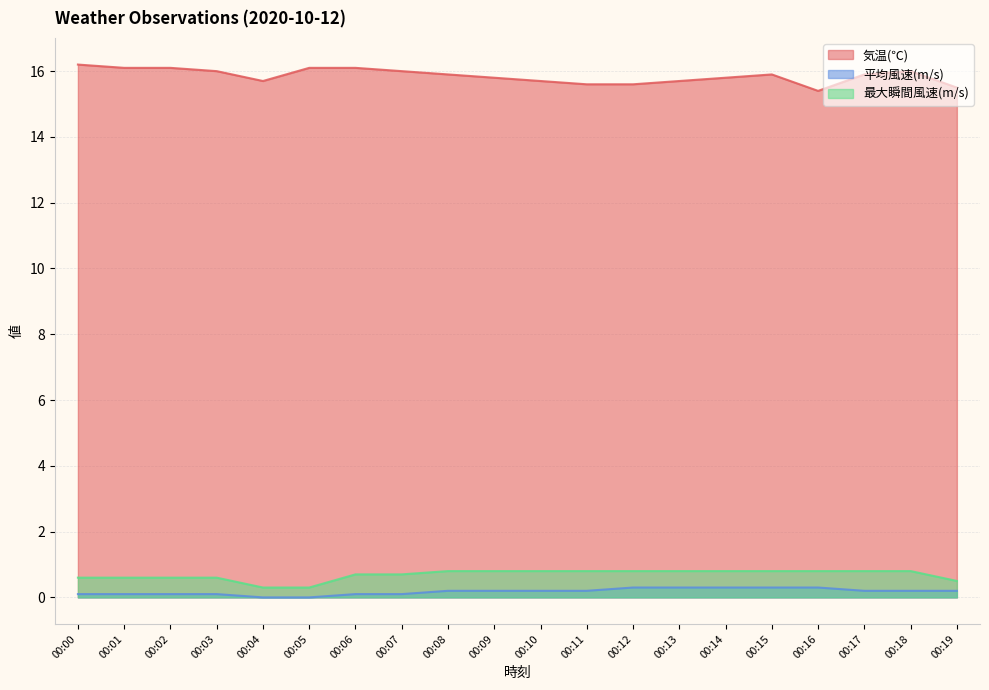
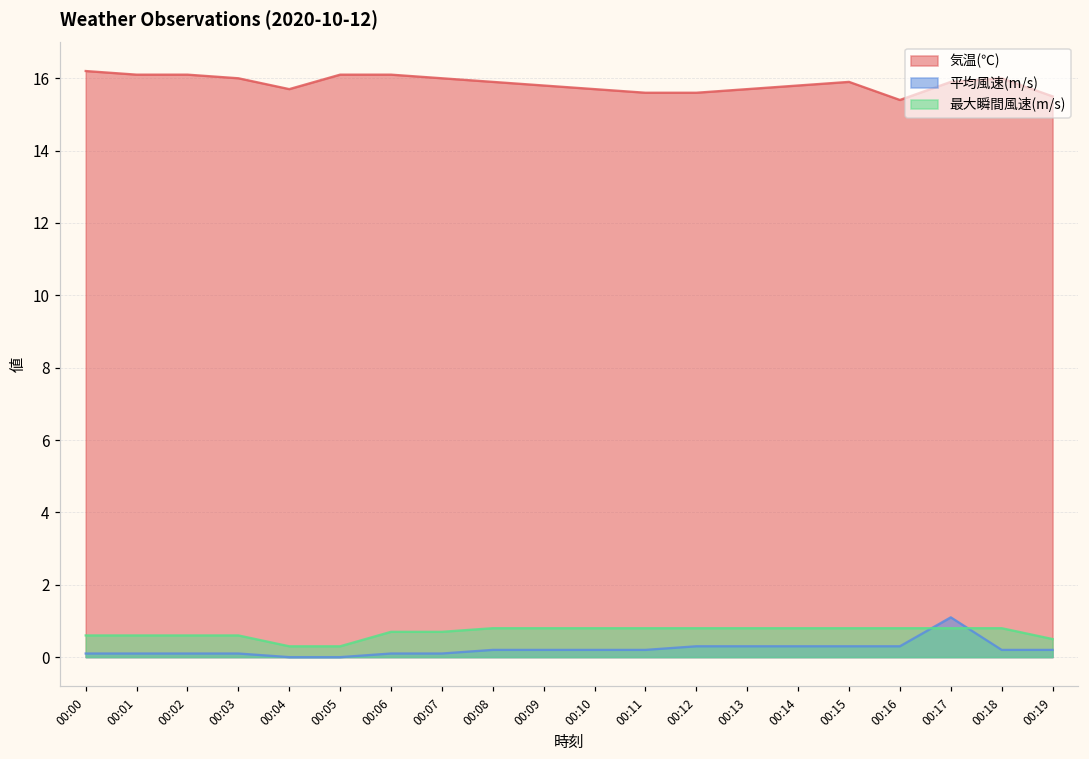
  {
    "気温(℃)": {
      "00:00": 16.2,
      "00:01": 16.1,
      "00:02": 16.1,
      "00:03": 16.0,
      "00:04": 15.7,
      "00:05": 16.1,
      "00:06": 16.1,
      "00:07": 16.0,
      "00:08": 15.9,
      "00:09": 15.8,
      "00:10": 15.7,
      "00:11": 15.6,
      "00:12": 15.6,
      "00:13": 15.7,
      "00:14": 15.8,
      "00:15": 15.9,
      "00:16": 15.4
    },
    "平均風速(m/s)": {
      "00:00": 0.1,
      "00:01": 0.1,
      "00:02": 0.1,
      "00:03": 0.1,
      "00:04": 0.0,
      "00:05": 0.0,
      "00:06": 0.1,
      "00:07": 0.1,
      "00:08": 0.2,
      "00:09": 0.2,
      "00:10": 0.2,
      "00:11": 0.2,
      "00:12": 0.3,
      "00:13": 0.3,
      "00:14": 0.3,
      "00:15": 0.3,
      "00:16": 0.3,
-     "00:17": 0.2,
+     "00:17": 1.1,
      "00:18": 0.2,
      "00:19": 0.2
    },
    "最大瞬間風速(m/s)": {
      "00:00": 0.6,
      "00:01": 0.6,
      "00:02": 0.6,
      "00:03": 0.6,
      "00:04": 0.3,
      "00:05": 0.3,
      "00:06": 0.7,
      "00:07": 0.7,
      "00:08": 0.8,
      "00:09": 0.8,
      "00:10": 0.8,
      "00:11": 0.8,
      "00:12": 0.8,
      "00:13": 0.8,
      "00:14": 0.8,
      "00:15": 0.8,
      "00:16": 0.8,
      "00:17": 0.8,
      "00:18": 0.8,
      "00:19": 0.5
    }
  }
